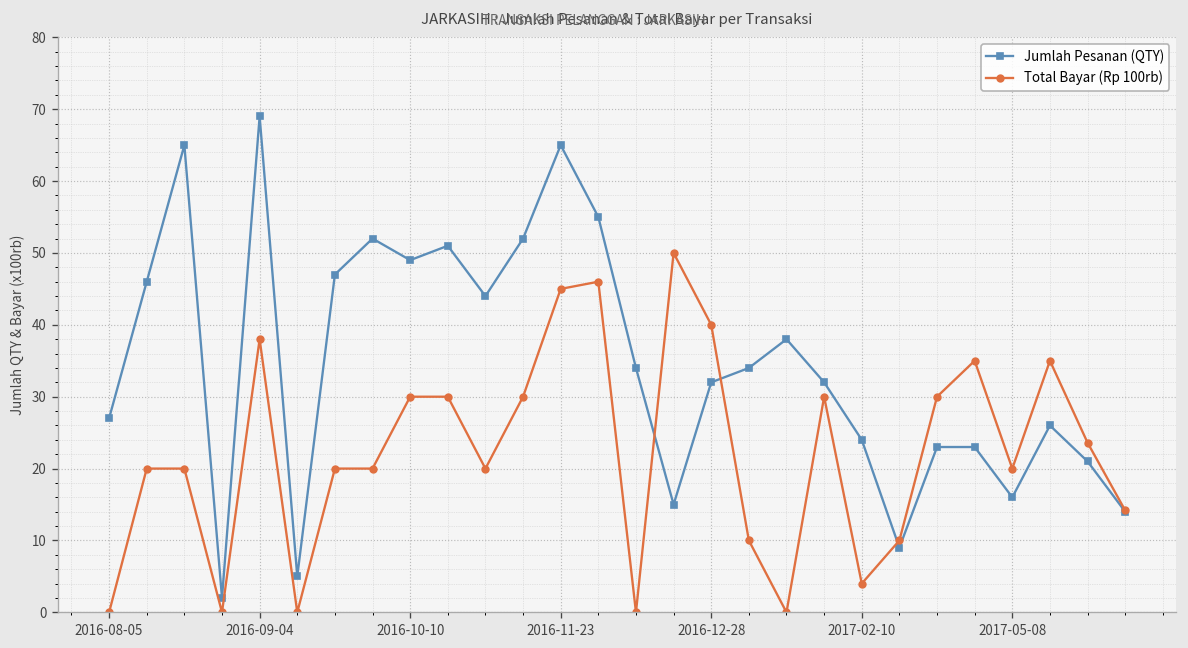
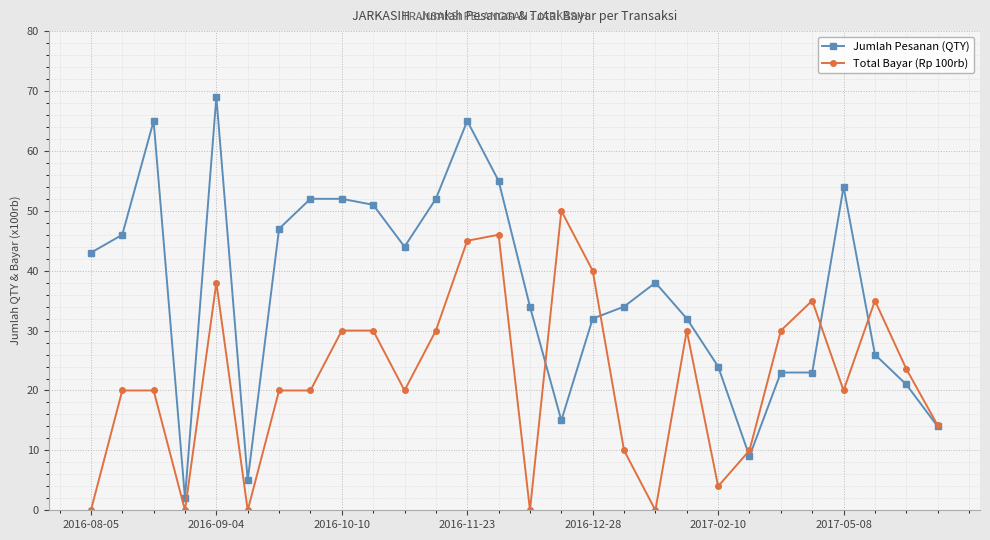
  {
    "Jumlah Pesanan (QTY)": {
-     "2016-08-05": 27,
+     "2016-08-05": 43,
      "2016-09-04": 69,
-     "2016-10-10": 49,
+     "2016-10-10": 52,
      "2016-11-23": 65,
      "2016-12-28": 32,
      "2017-02-10": 24,
-     "2017-05-08": 16
+     "2017-05-08": 54
    },
    "Total Bayar (Rp 100rb)": {
      "2016-08-05": 0,
      "2016-09-04": 38,
      "2016-10-10": 30,
      "2016-11-23": 45,
      "2016-12-28": 40,
      "2017-02-10": 4,
      "2017-05-08": 20
    }
  }
